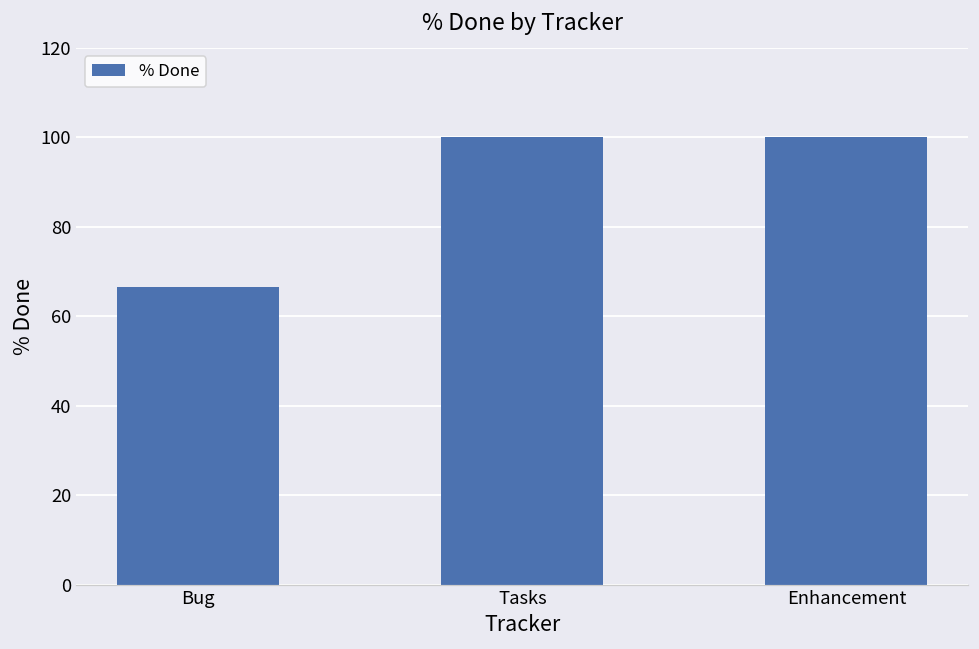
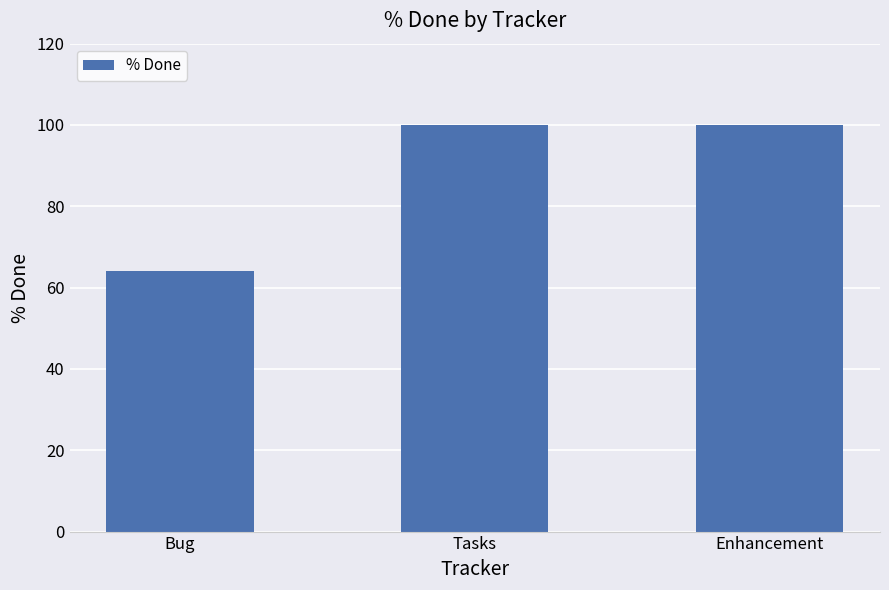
  {
-   "Bug": 67,
+   "Bug": 64,
    "Tasks": 100,
    "Enhancement": 100
  }
